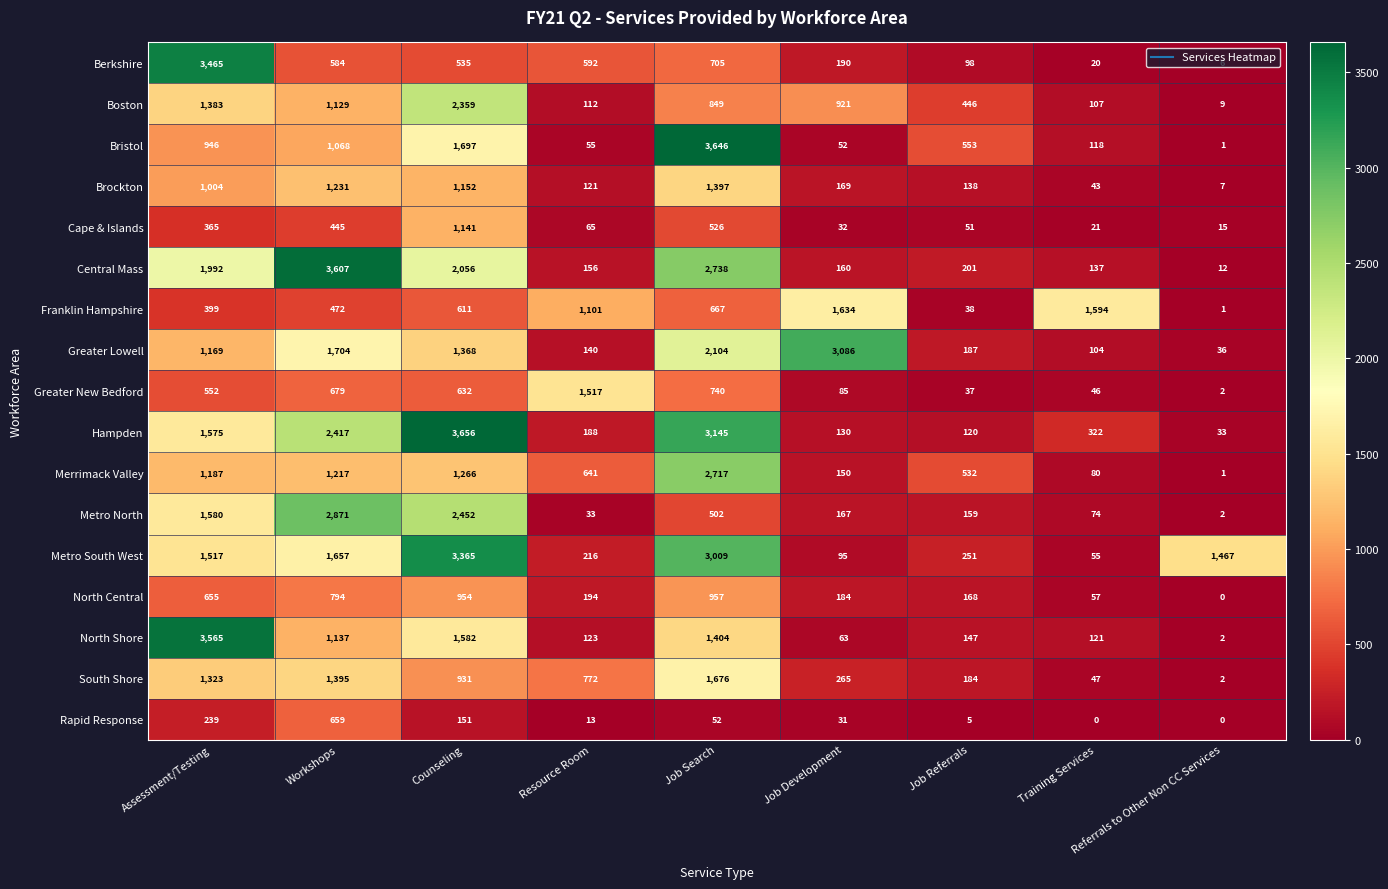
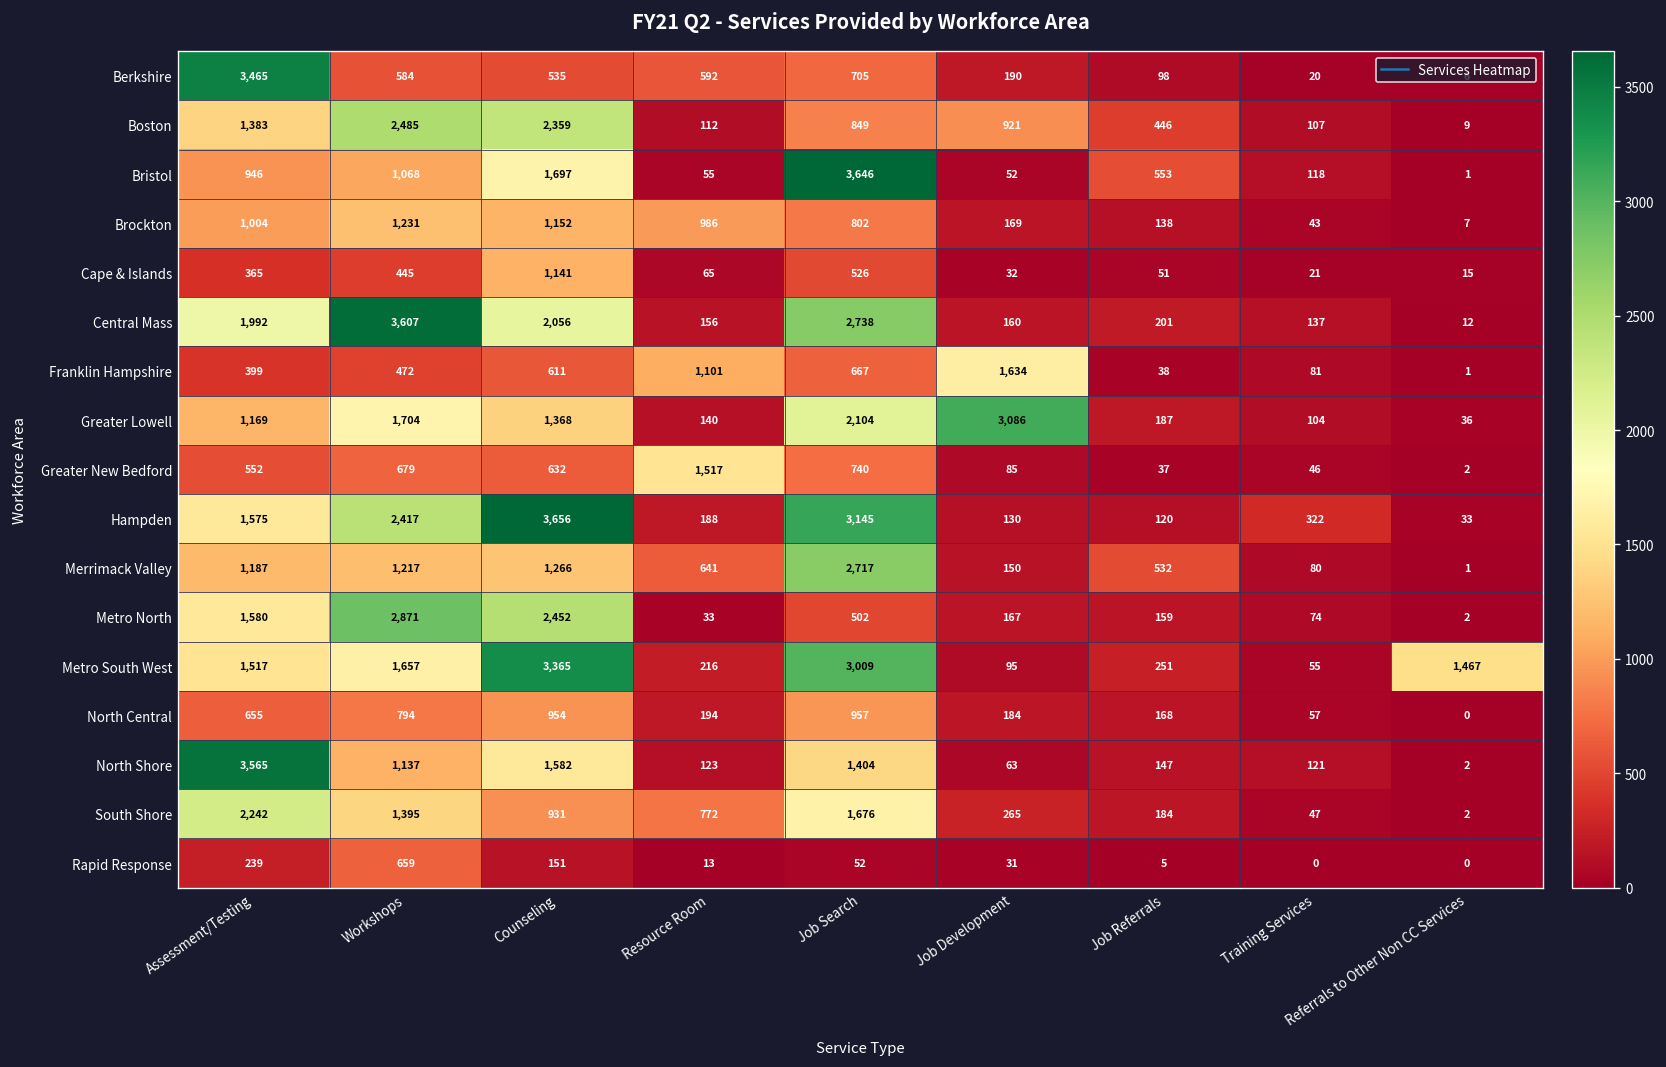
  {
    "Berkshire": {
      "Assessment/Testing": "3,465",
      "Workshops": "584",
      "Counseling": "535",
      "Resource Room": "592",
      "Job Search": "705",
      "Job Development": "190",
      "Job Referrals": "98",
      "Training Services": "20"
    },
    "Boston": {
      "Assessment/Testing": "1,383",
-     "Workshops": "1,129",
+     "Workshops": "2,485",
      "Counseling": "2,359",
      "Resource Room": "112",
      "Job Search": "849",
      "Job Development": "921",
      "Job Referrals": "446",
      "Training Services": "107",
      "Referrals to Other Non CC Services": "9"
    },
    "Bristol": {
      "Assessment/Testing": "946",
      "Workshops": "1,068",
      "Counseling": "1,697",
      "Resource Room": "55",
      "Job Search": "3,646",
      "Job Development": "52",
      "Job Referrals": "553",
      "Training Services": "118",
      "Referrals to Other Non CC Services": "1"
    },
    "Brockton": {
      "Assessment/Testing": "1,004",
      "Workshops": "1,231",
      "Counseling": "1,152",
-     "Resource Room": "121",
-     "Job Search": "1,397",
+     "Resource Room": "986",
+     "Job Search": "802",
      "Job Development": "169",
      "Job Referrals": "138",
      "Training Services": "43",
      "Referrals to Other Non CC Services": "7"
    },
    "Cape & Islands": {
      "Assessment/Testing": "365",
      "Workshops": "445",
      "Counseling": "1,141",
      "Resource Room": "65",
      "Job Search": "526",
      "Job Development": "32",
      "Job Referrals": "51",
      "Training Services": "21",
      "Referrals to Other Non CC Services": "15"
    },
    "Central Mass": {
      "Assessment/Testing": "1,992",
      "Workshops": "3,607",
      "Counseling": "2,056",
      "Resource Room": "156",
      "Job Search": "2,738",
      "Job Development": "160",
      "Job Referrals": "201",
      "Training Services": "137",
      "Referrals to Other Non CC Services": "12"
    },
    "Franklin Hampshire": {
      "Assessment/Testing": "399",
      "Workshops": "472",
      "Counseling": "611",
      "Resource Room": "1,101",
      "Job Search": "667",
      "Job Development": "1,634",
      "Job Referrals": "38",
-     "Training Services": "1,594",
+     "Training Services": "81",
      "Referrals to Other Non CC Services": "1"
    },
    "Greater Lowell": {
      "Assessment/Testing": "1,169",
      "Workshops": "1,704",
      "Counseling": "1,368",
      "Resource Room": "140",
      "Job Search": "2,104",
      "Job Development": "3,086",
      "Job Referrals": "187",
      "Training Services": "104",
      "Referrals to Other Non CC Services": "36"
    },
    "Greater New Bedford": {
      "Assessment/Testing": "552",
      "Workshops": "679",
      "Counseling": "632",
      "Resource Room": "1,517",
      "Job Search": "740",
      "Job Development": "85",
      "Job Referrals": "37",
      "Training Services": "46",
      "Referrals to Other Non CC Services": "2"
    },
    "Hampden": {
      "Assessment/Testing": "1,575",
      "Workshops": "2,417",
      "Counseling": "3,656",
      "Resource Room": "188",
      "Job Search": "3,145",
      "Job Development": "130",
      "Job Referrals": "120",
      "Training Services": "322",
      "Referrals to Other Non CC Services": "33"
    },
    "Merrimack Valley": {
      "Assessment/Testing": "1,187",
      "Workshops": "1,217",
      "Counseling": "1,266",
      "Resource Room": "641",
      "Job Search": "2,717",
      "Job Development": "150",
      "Job Referrals": "532",
      "Training Services": "80",
      "Referrals to Other Non CC Services": "1"
    },
    "Metro North": {
      "Assessment/Testing": "1,580",
      "Workshops": "2,871",
      "Counseling": "2,452",
      "Resource Room": "33",
      "Job Search": "502",
      "Job Development": "167",
      "Job Referrals": "159",
      "Training Services": "74",
      "Referrals to Other Non CC Services": "2"
    },
    "Metro South West": {
      "Assessment/Testing": "1,517",
      "Workshops": "1,657",
      "Counseling": "3,365",
      "Resource Room": "216",
      "Job Search": "3,009",
      "Job Development": "95",
      "Job Referrals": "251",
      "Training Services": "55",
      "Referrals to Other Non CC Services": "1,467"
    },
    "North Central": {
      "Assessment/Testing": "655",
      "Workshops": "794",
      "Counseling": "954",
      "Resource Room": "194",
      "Job Search": "957",
      "Job Development": "184",
      "Job Referrals": "168",
      "Training Services": "57",
      "Referrals to Other Non CC Services": "0"
    },
    "North Shore": {
      "Assessment/Testing": "3,565",
      "Workshops": "1,137",
      "Counseling": "1,582",
      "Resource Room": "123",
      "Job Search": "1,404",
      "Job Development": "63",
      "Job Referrals": "147",
      "Training Services": "121",
      "Referrals to Other Non CC Services": "2"
    },
    "South Shore": {
-     "Assessment/Testing": "1,323",
+     "Assessment/Testing": "2,242",
      "Workshops": "1,395",
      "Counseling": "931",
      "Resource Room": "772",
      "Job Search": "1,676",
      "Job Development": "265",
      "Job Referrals": "184",
      "Training Services": "47",
      "Referrals to Other Non CC Services": "2"
    },
    "Rapid Response": {
      "Assessment/Testing": "239",
      "Workshops": "659",
      "Counseling": "151",
      "Resource Room": "13",
      "Job Search": "52",
      "Job Development": "31",
      "Job Referrals": "5",
      "Training Services": "0",
      "Referrals to Other Non CC Services": "0"
    }
  }
